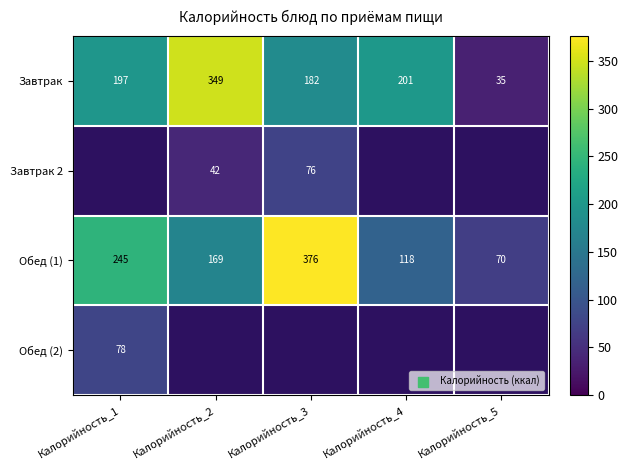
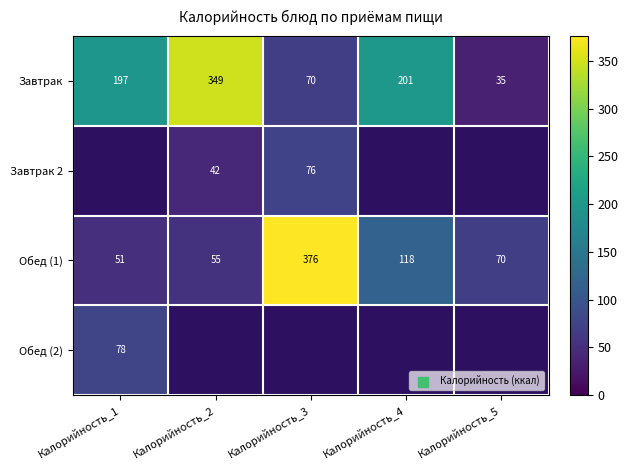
  {
    "Завтрак": {
      "Калорийность_1": 197,
      "Калорийность_2": 349,
-     "Калорийность_3": 182,
+     "Калорийность_3": 70,
      "Калорийность_4": 201,
      "Калорийность_5": 35
    },
    "Завтрак 2": {
      "Калорийность_2": 42,
      "Калорийность_3": 76
    },
    "Обед (1)": {
-     "Калорийность_1": 245,
-     "Калорийность_2": 169,
+     "Калорийность_1": 51,
+     "Калорийность_2": 55,
      "Калорийность_3": 376,
      "Калорийность_4": 118,
      "Калорийность_5": 70
    },
    "Обед (2)": {
      "Калорийность_1": 78
    }
  }
